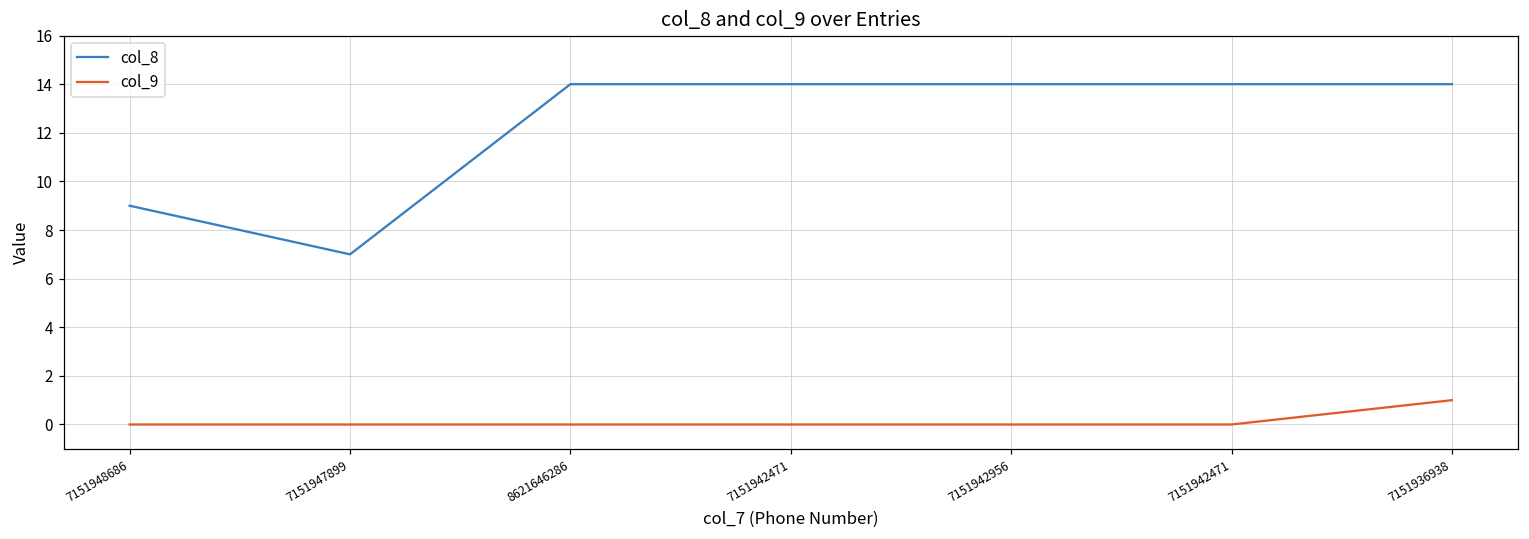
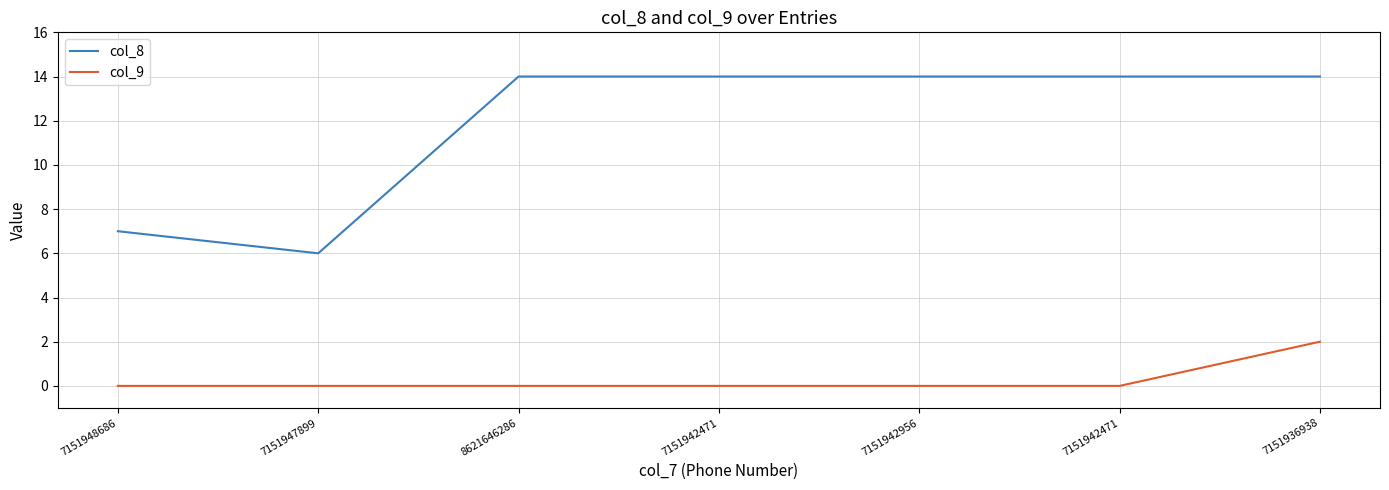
  {
    "col_8": {
-     "7151948686": 9,
-     "7151947899": 7,
+     "7151948686": 7,
+     "7151947899": 6,
      "8621646286": 14,
      "7151942956": 14,
      "7151936938": 14
    },
    "col_9": {
      "7151948686": 0,
      "7151947899": 0,
      "8621646286": 0,
      "7151942956": 0,
-     "7151936938": 1
+     "7151936938": 2
    }
  }
